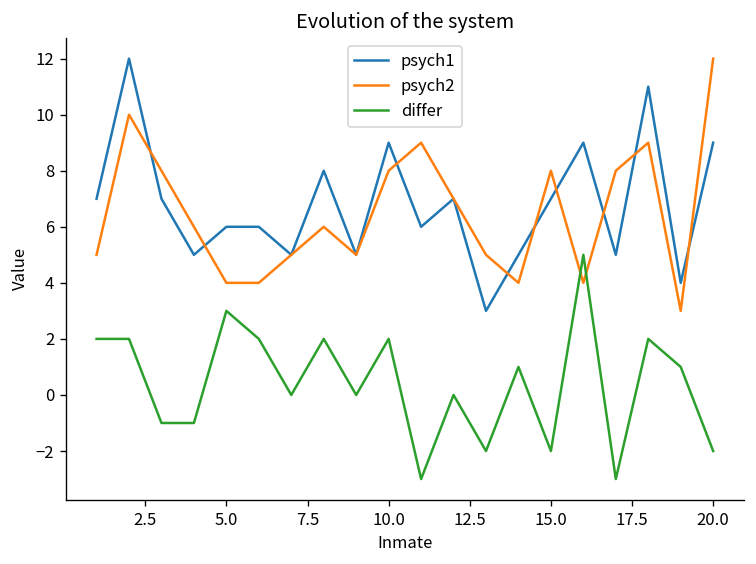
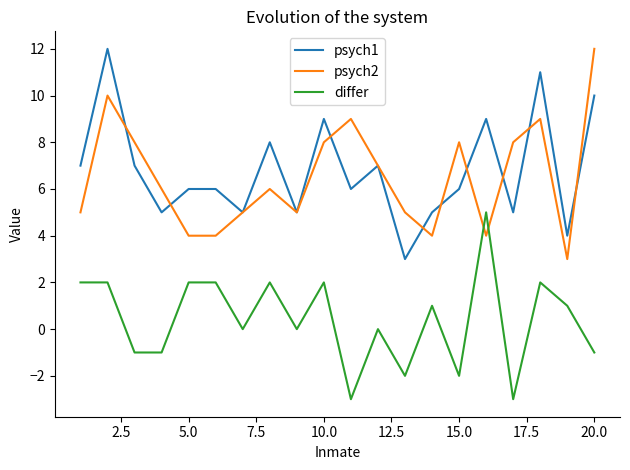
  {
    "psych1": {
      "5.0": 6,
      "10.0": 9,
-     "15.0": 7,
-     "20.0": 9
+     "15.0": 6,
+     "20.0": 10
    },
    "psych2": {
      "5.0": 4,
      "10.0": 8,
      "15.0": 8,
      "20.0": 12
    },
    "differ": {
-     "5.0": 3,
+     "5.0": 2,
      "10.0": 2,
      "15.0": -2,
-     "20.0": -2
+     "20.0": -1
    }
  }
